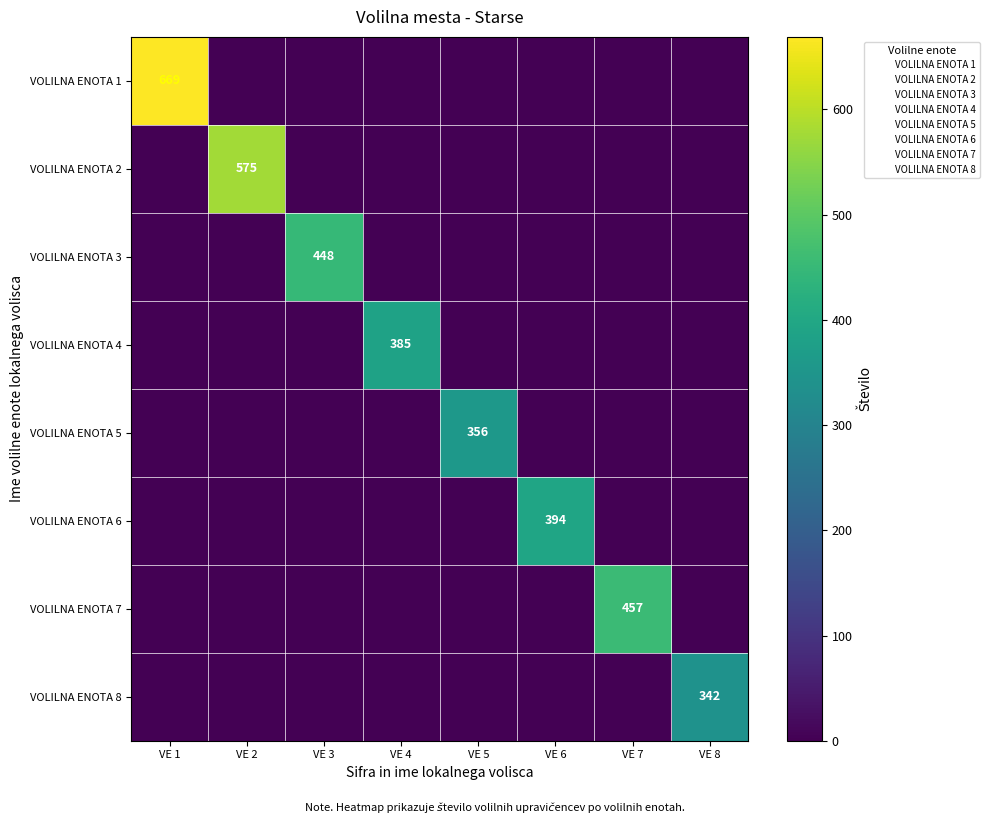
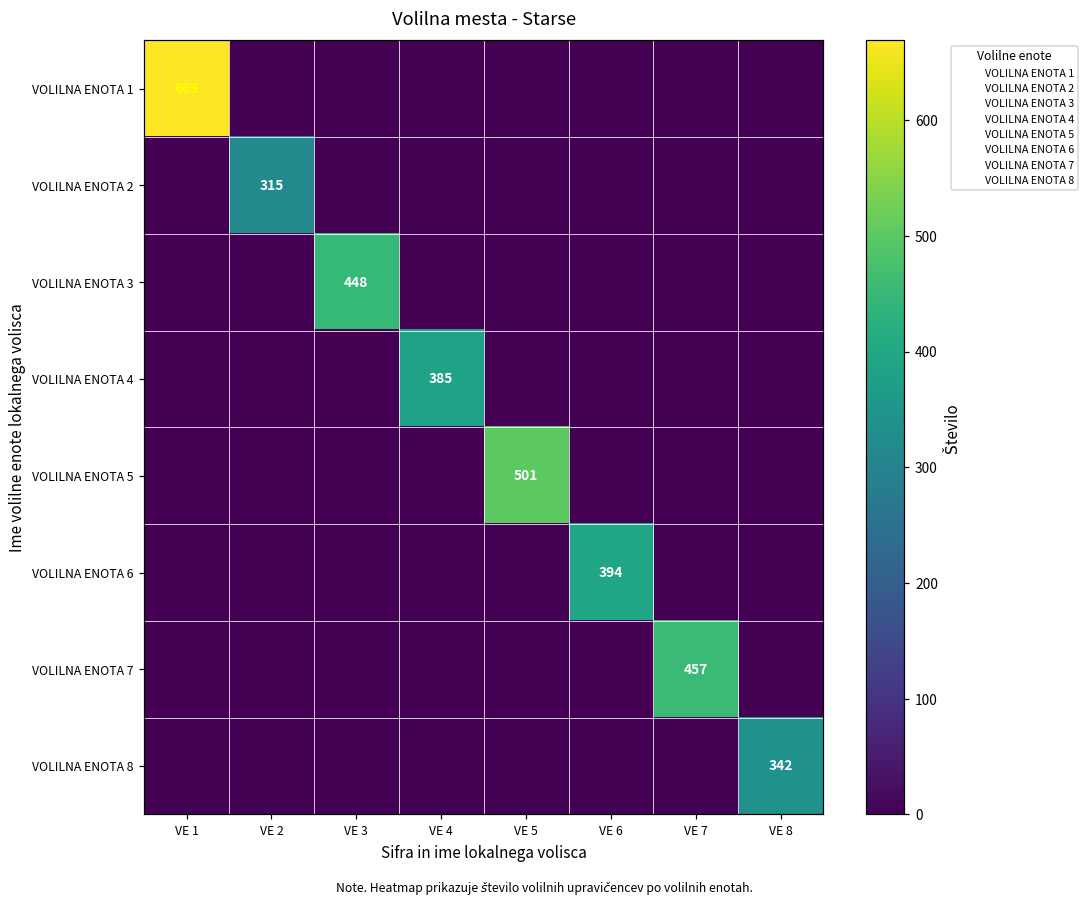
  {
    "VOLILNA ENOTA 2": {
-     "VE 2": 575
+     "VE 2": 315
    },
    "VOLILNA ENOTA 3": {
      "VE 3": 448
    },
    "VOLILNA ENOTA 4": {
      "VE 4": 385
    },
    "VOLILNA ENOTA 5": {
-     "VE 5": 356
+     "VE 5": 501
    },
    "VOLILNA ENOTA 6": {
      "VE 6": 394
    },
    "VOLILNA ENOTA 7": {
      "VE 7": 457
    },
    "VOLILNA ENOTA 8": {
      "VE 8": 342
    }
  }
